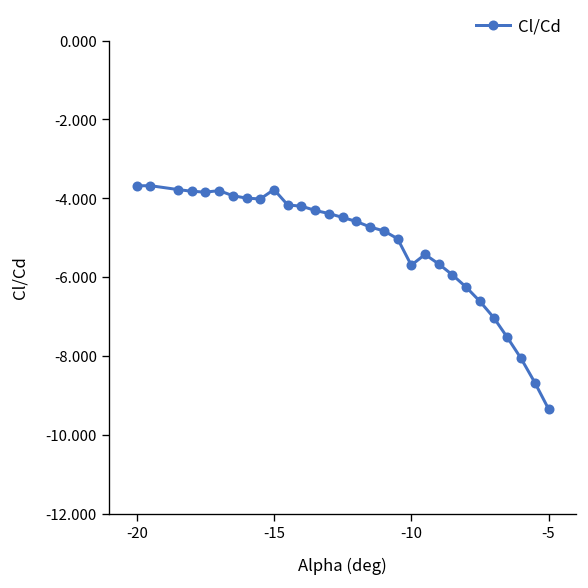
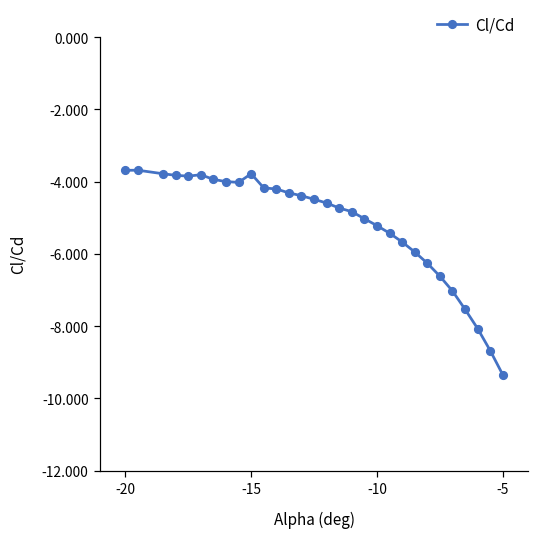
  {
    "-20": -3.7,
    "-15": -3.8,
-   "-10": -5.7,
+   "-10": -5.2,
    "-5": -9.3
  }
